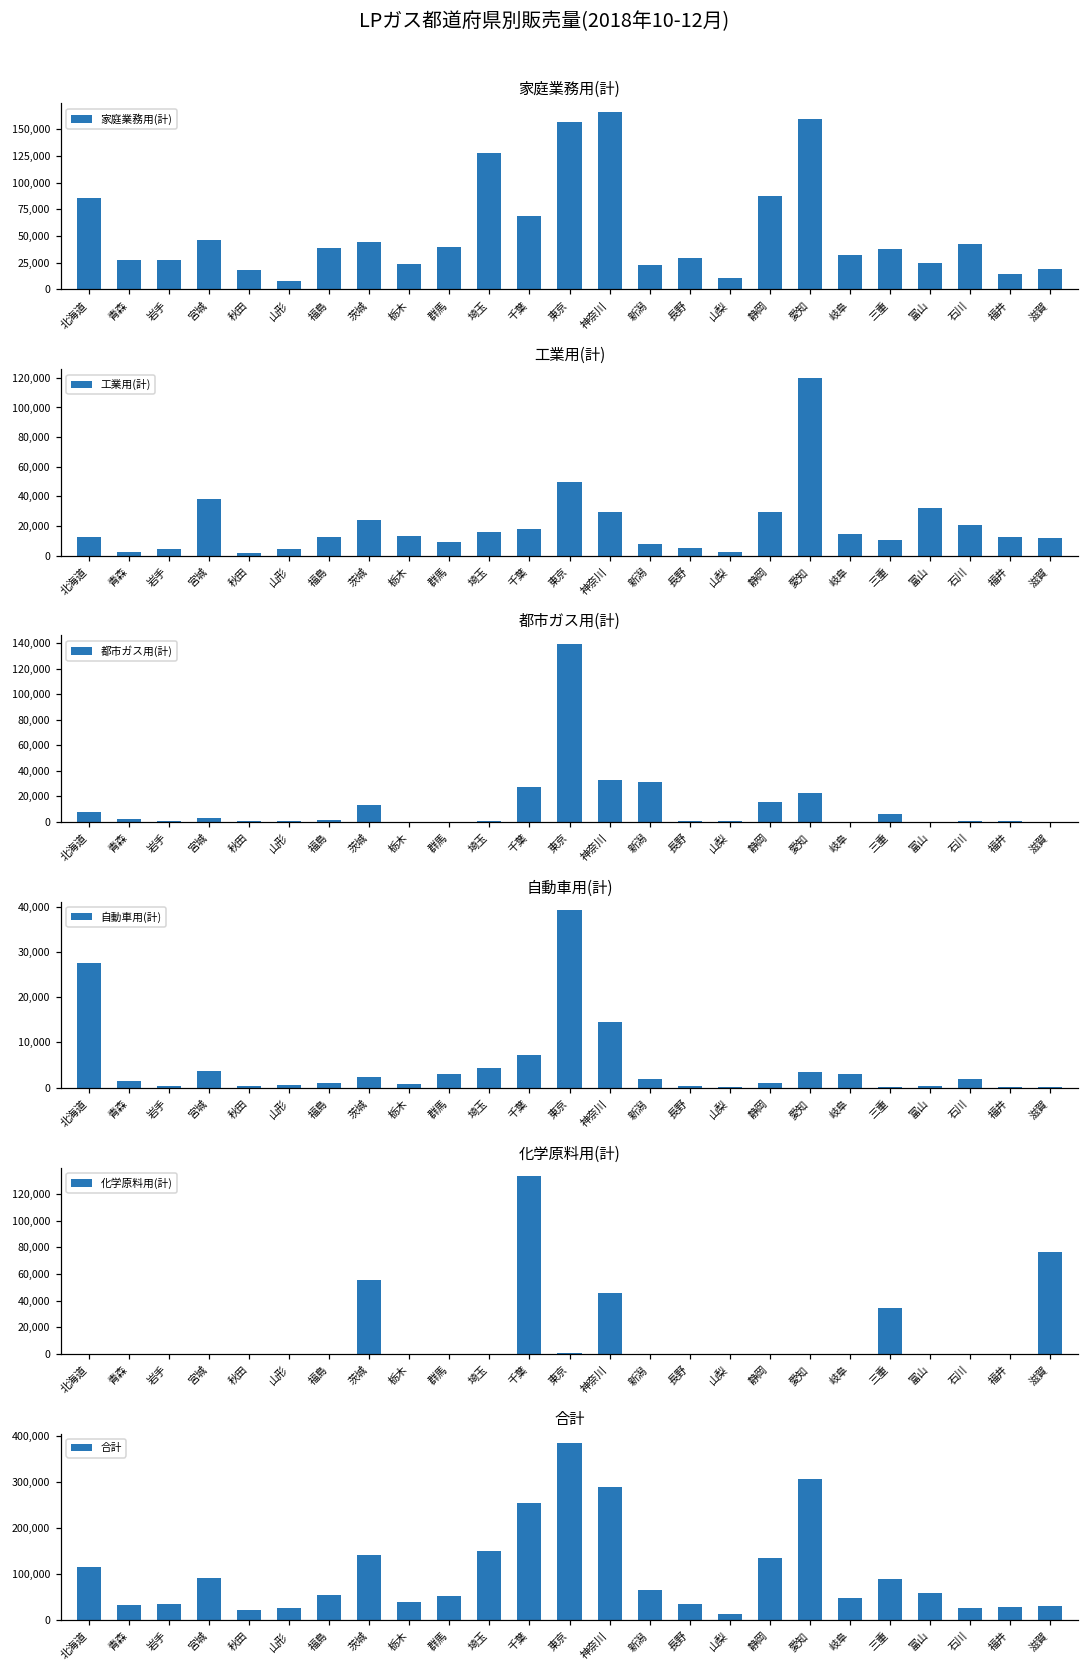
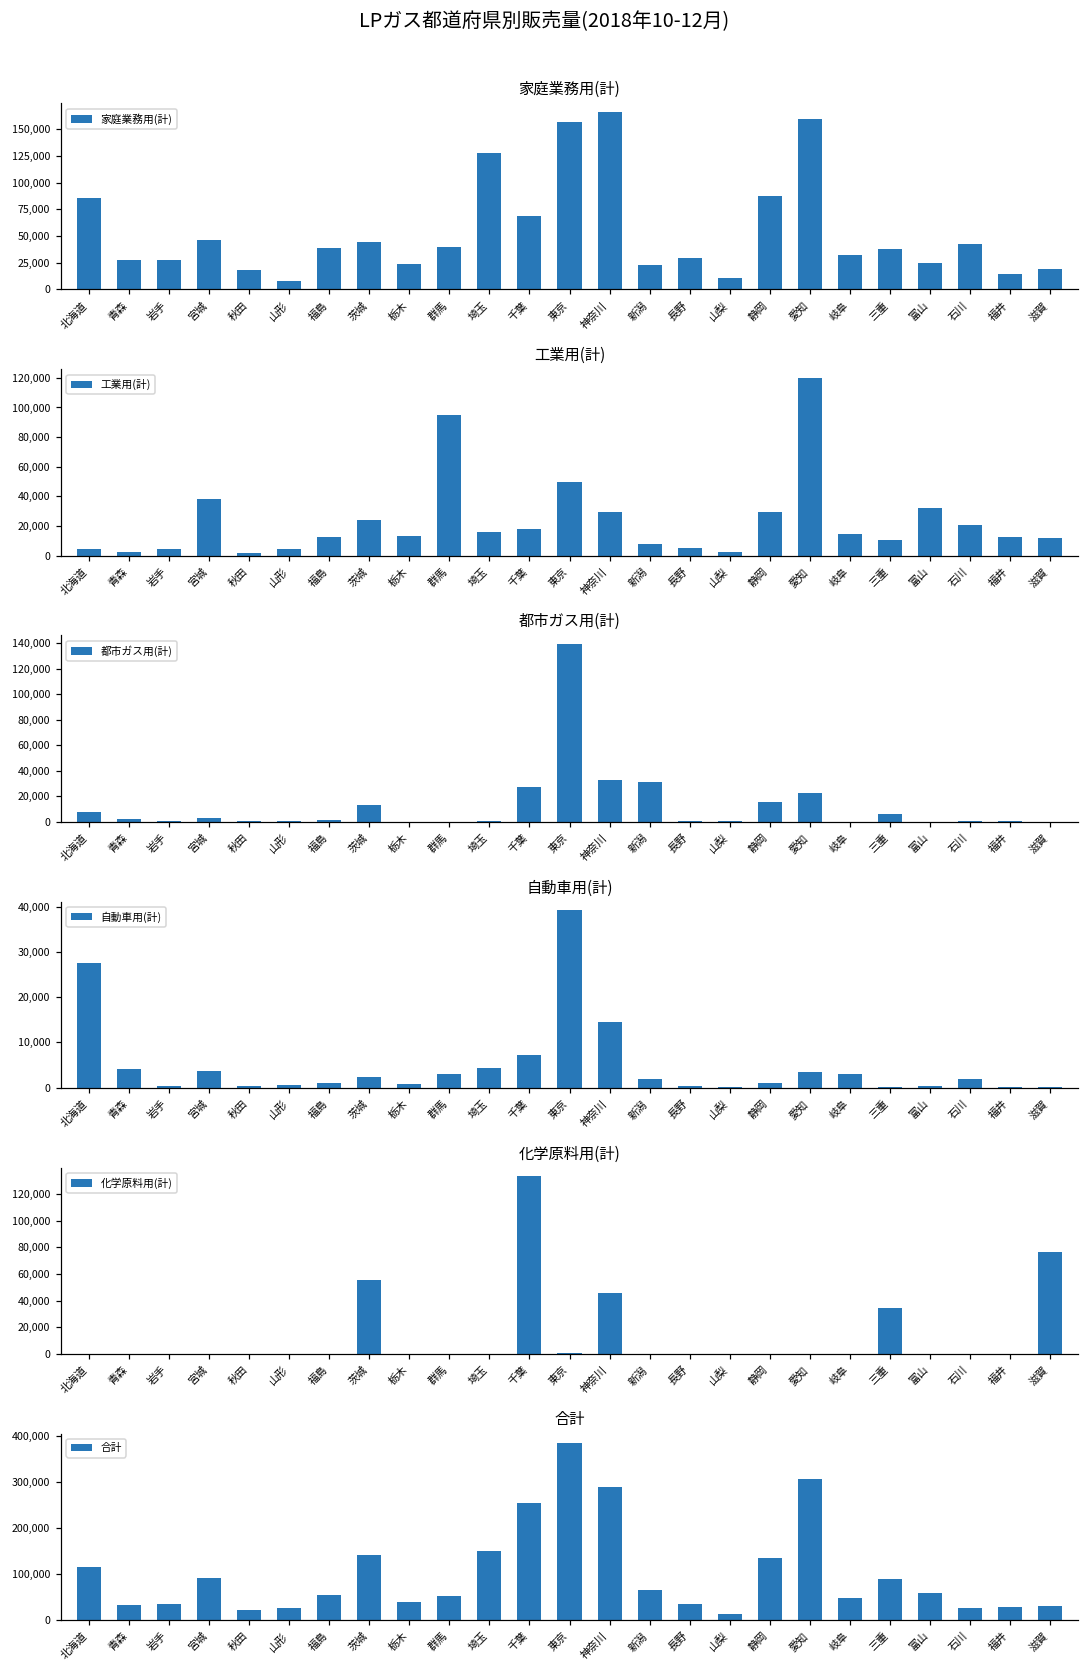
  {
    "家庭業務用(計)": {
      "北海道": "90,000",
      "青森": "30,000",
      "岩手": "30,000",
      "宮城": "50,000",
      "秋田": "20,000",
      "山形": "10,000",
      "福島": "40,000",
      "茨城": "40,000",
      "栃木": "20,000",
      "群馬": "40,000",
      "埼玉": "130,000",
      "千葉": "70,000",
      "東京": "160,000",
      "神奈川": "170,000",
      "新潟": "20,000",
      "長野": "30,000",
      "山梨": "10,000",
      "静岡": "90,000",
      "愛知": "160,000",
      "岐阜": "30,000",
      "三重": "40,000",
      "富山": "20,000",
      "石川": "40,000",
      "福井": "10,000",
      "滋賀": "20,000"
    },
    "工業用(計)": {
-     "北海道": "12,000",
+     "北海道": "5,000",
      "青森": "2,000",
      "岩手": "5,000",
      "宮城": "38,000",
      "山形": "4,000",
      "福島": "12,000",
      "茨城": "24,000",
      "栃木": "13,000",
-     "群馬": "9,000",
+     "群馬": "95,000",
      "埼玉": "16,000",
      "千葉": "18,000",
      "東京": "50,000",
      "神奈川": "29,000",
      "新潟": "8,000",
      "長野": "5,000",
      "山梨": "3,000",
      "静岡": "30,000",
      "愛知": "120,000",
      "岐阜": "15,000",
      "三重": "10,000",
      "富山": "32,000",
      "石川": "20,000",
      "福井": "12,000",
      "滋賀": "12,000"
    },
    "都市ガス用(計)": {
      "北海道": "7,000",
      "宮城": "3,000",
      "茨城": "13,000",
      "群馬": "0",
      "千葉": "27,000",
      "東京": "139,000",
      "神奈川": "32,000",
      "新潟": "31,000",
      "静岡": "16,000",
      "愛知": "23,000",
      "岐阜": "0",
      "三重": "6,000",
      "滋賀": "0"
    },
    "自動車用(計)": {
      "北海道": "28,000",
-     "青森": "1,000",
+     "青森": "4,000",
      "宮城": "4,000",
      "福島": "1,000",
      "茨城": "2,000",
      "栃木": "1,000",
      "群馬": "3,000",
      "埼玉": "4,000",
      "千葉": "7,000",
      "東京": "39,000",
      "神奈川": "14,000",
      "新潟": "2,000",
      "静岡": "1,000",
      "愛知": "4,000",
      "岐阜": "3,000",
      "石川": "2,000"
    },
    "化学原料用(計)": {
      "北海道": "0",
      "青森": "0",
      "岩手": "0",
      "宮城": "0",
      "秋田": "0",
      "山形": "0",
      "福島": "0",
      "茨城": "56,000",
      "栃木": "0",
      "群馬": "0",
      "埼玉": "0",
      "千葉": "133,000",
      "神奈川": "46,000",
      "新潟": "0",
      "長野": "0",
      "山梨": "0",
      "静岡": "0",
      "愛知": "0",
      "岐阜": "0",
      "三重": "34,000",
      "富山": "0",
      "石川": "0",
      "福井": "0",
      "滋賀": "77,000"
    },
    "合計": {
      "北海道": "120,000",
      "青森": "30,000",
      "岩手": "30,000",
      "宮城": "90,000",
      "秋田": "20,000",
      "山形": "30,000",
      "福島": "50,000",
      "茨城": "140,000",
      "栃木": "40,000",
      "群馬": "50,000",
      "埼玉": "150,000",
      "千葉": "250,000",
      "東京": "390,000",
      "神奈川": "290,000",
      "新潟": "60,000",
      "長野": "40,000",
      "山梨": "10,000",
      "静岡": "130,000",
      "愛知": "310,000",
      "岐阜": "50,000",
      "三重": "90,000",
      "富山": "60,000",
      "石川": "20,000",
      "福井": "30,000",
      "滋賀": "30,000"
    }
  }
